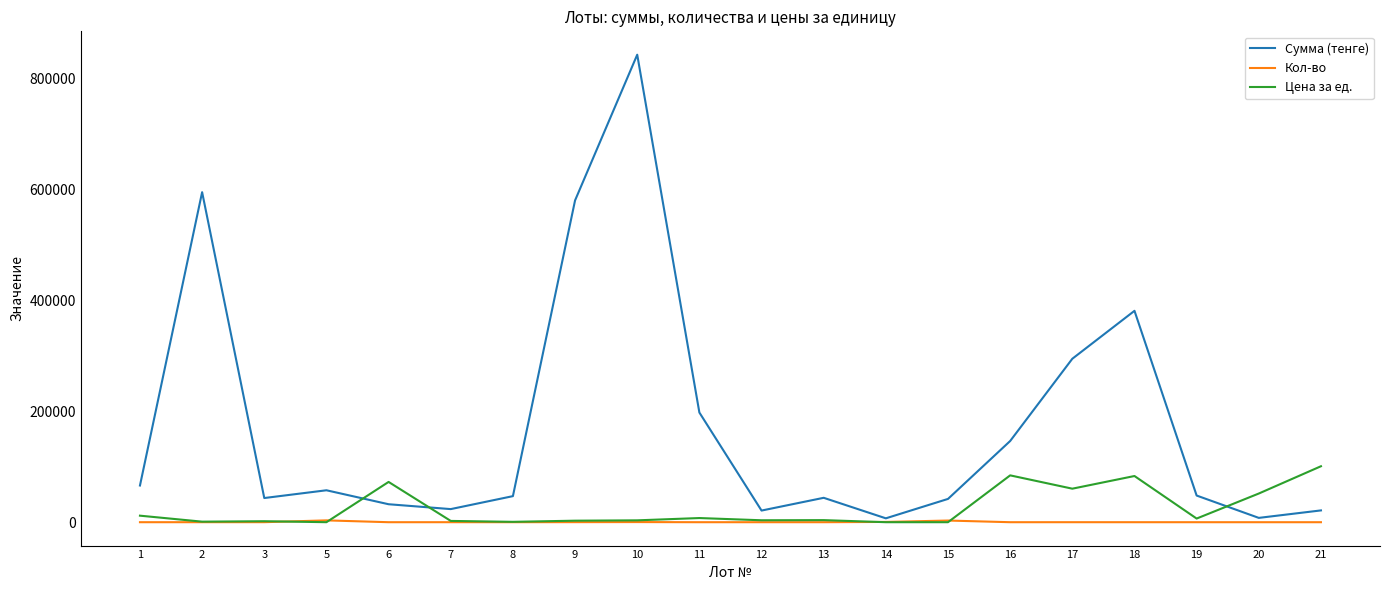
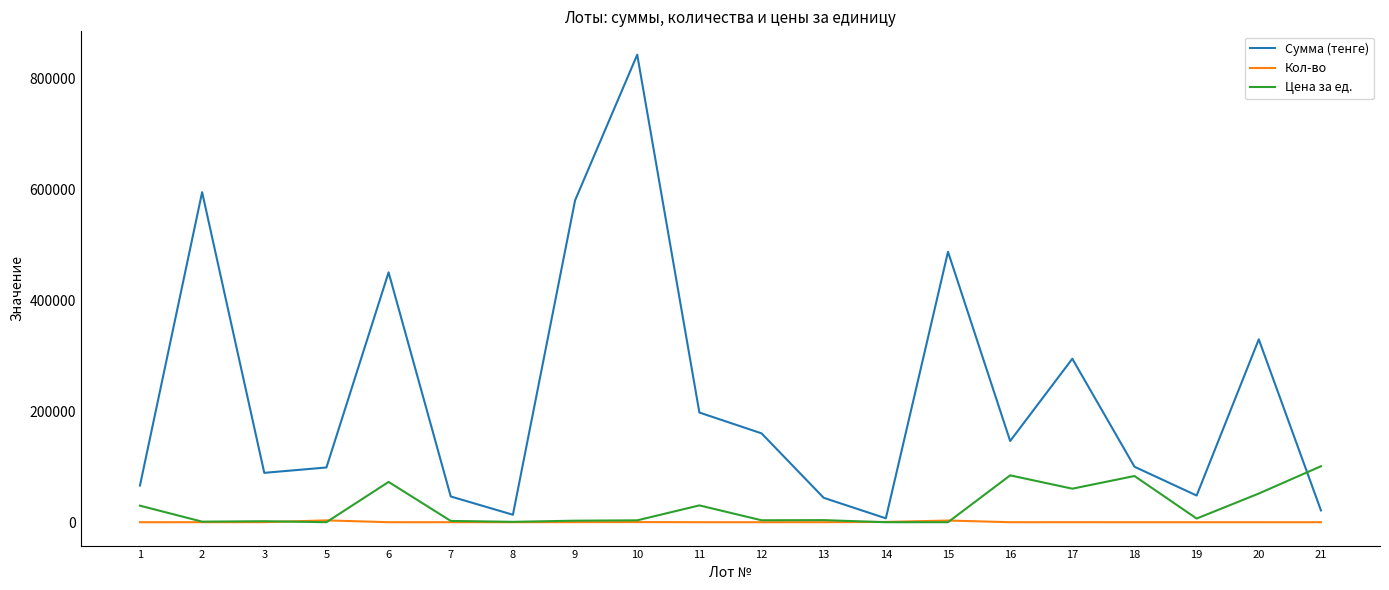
  {
    "Сумма (тенге)": {
      "1": 70000,
      "2": 590000,
-     "3": 40000,
-     "5": 60000,
-     "6": 30000,
-     "7": 20000,
-     "8": 50000,
+     "3": 90000,
+     "5": 100000,
+     "6": 450000,
+     "7": 50000,
+     "8": 10000,
      "9": 580000,
      "10": 840000,
      "11": 200000,
-     "12": 20000,
+     "12": 160000,
      "13": 40000,
      "14": 10000,
-     "15": 40000,
+     "15": 490000,
      "16": 150000,
      "17": 290000,
-     "18": 380000,
+     "18": 100000,
      "19": 50000,
-     "20": 10000,
+     "20": 330000,
      "21": 20000
    },
    "Кол-во": {
      "1": 0,
      "6": 0,
      "11": 0,
      "16": 0,
      "17": 0,
      "18": 0,
      "19": 0,
      "20": 0,
      "21": 0
    },
    "Цена за ед.": {
-     "1": 10000,
+     "1": 30000,
      "6": 70000,
-     "11": 10000,
+     "11": 30000,
      "16": 80000,
      "17": 60000,
      "18": 80000,
      "19": 10000,
      "20": 50000,
      "21": 100000
    }
  }
